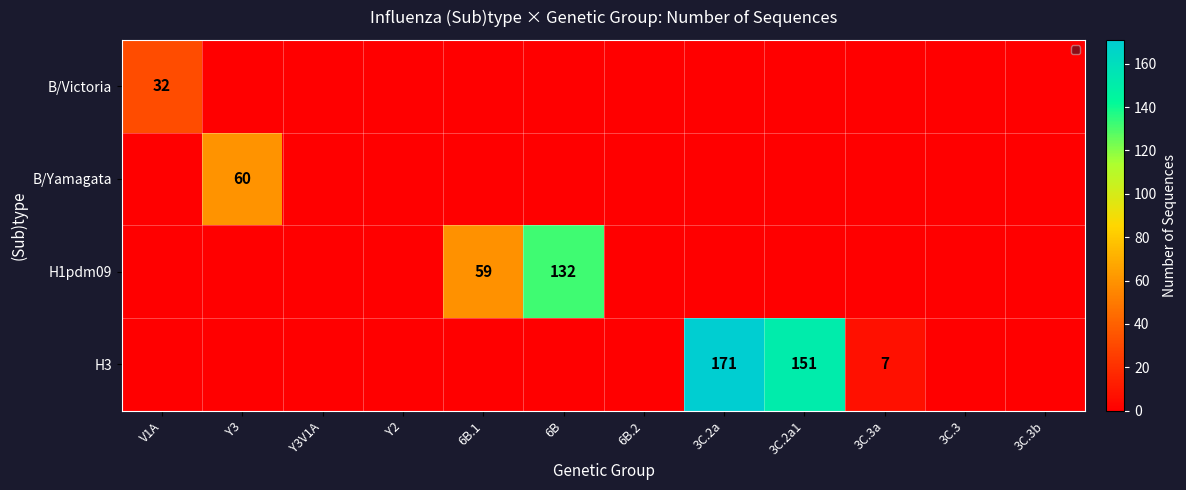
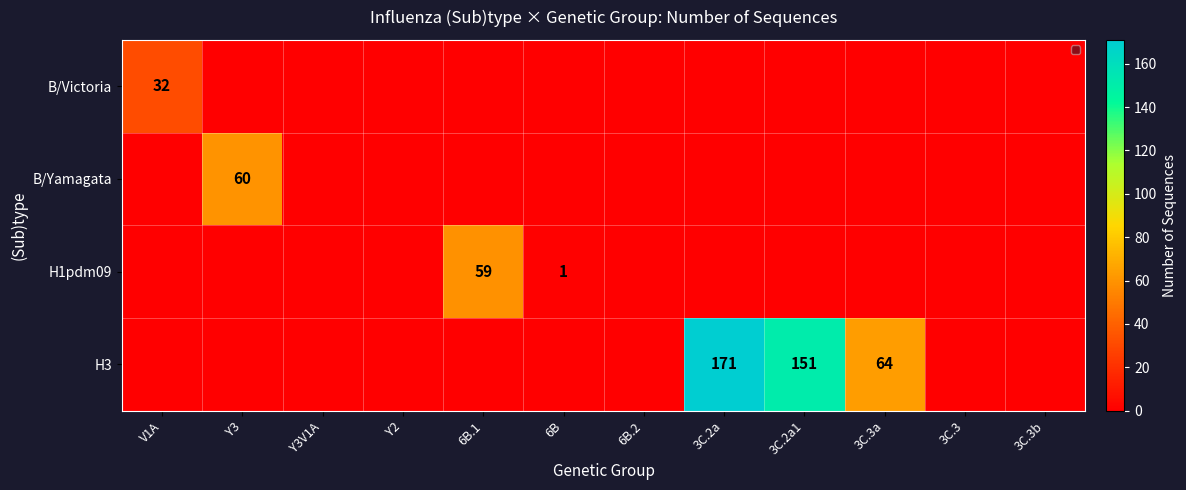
  {
    "B/Victoria": {
      "V1A": 32
    },
    "B/Yamagata": {
      "Y3": 60
    },
    "H1pdm09": {
      "6B.1": 59,
-     "6B": 132
+     "6B": 1
    },
    "H3": {
      "3C.2a": 171,
      "3C.2a1": 151,
-     "3C.3a": 7
+     "3C.3a": 64
    }
  }
